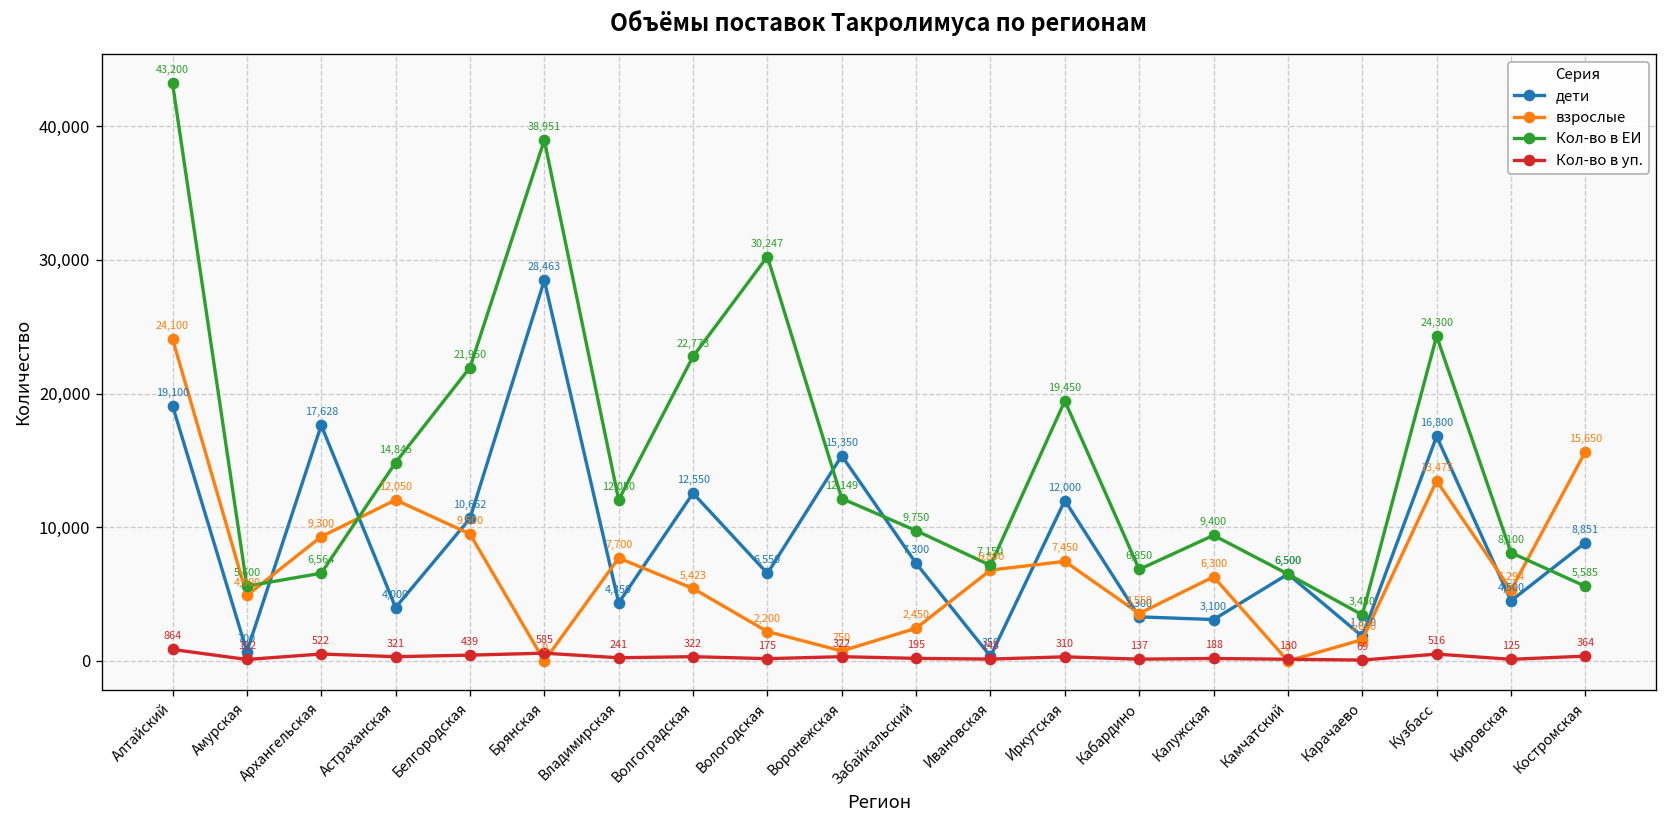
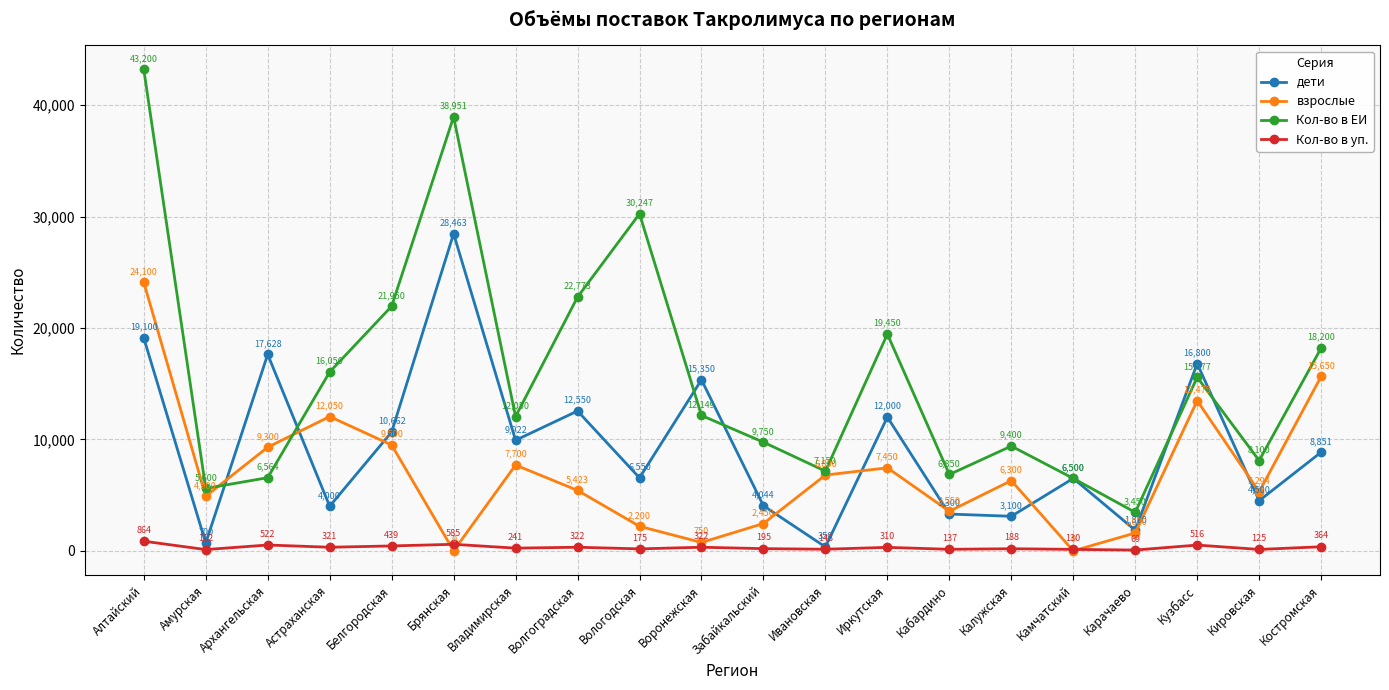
  {
    "дети": {
      "Алтайский": "19,100",
      "Архангельская": "17,628",
      "Астраханская": "4,000",
      "Белгородская": "10,662",
      "Брянская": "28,463",
-     "Владимирская": "4,350",
+     "Владимирская": "9,922",
      "Волгоградская": "12,550",
      "Вологодская": "6,550",
      "Воронежская": "15,350",
-     "Забайкальский": "7,300",
+     "Забайкальский": "4,044",
      "Иркутская": "12,000",
      "Калужская": "3,100",
      "Кузбасс": "16,800",
      "Костромская": "8,851"
    },
    "взрослые": {
      "Алтайский": "24,100",
      "Архангельская": "9,300",
      "Астраханская": "12,050",
      "Владимирская": "7,700",
      "Волгоградская": "5,423",
      "Вологодская": "2,200",
      "Забайкальский": "2,450",
      "Иркутская": "7,450",
      "Калужская": "6,300",
      "Кузбасс": "13,475",
      "Кировская": "5,294",
      "Костромская": "15,650"
    },
    "Кол-во в ЕИ": {
      "Алтайский": "43,200",
      "Амурская": "5,600",
      "Архангельская": "6,564",
-     "Астраханская": "14,845",
+     "Астраханская": "16,050",
      "Белгородская": "21,950",
      "Брянская": "38,951",
      "Владимирская": "12,050",
      "Волгоградская": "22,773",
      "Вологодская": "30,247",
      "Воронежская": "12,149",
      "Забайкальский": "9,750",
      "Иркутская": "19,450",
      "Кабардино": "6,850",
      "Калужская": "9,400",
      "Карачаево": "3,450",
-     "Кузбасс": "24,300",
+     "Кузбасс": "15,577",
      "Кировская": "8,100",
-     "Костромская": "5,585"
+     "Костромская": "18,200"
    },
    "Кол-во в уп.": {
      "Алтайский": "864",
      "Архангельская": "522",
      "Астраханская": "321",
      "Белгородская": "439",
      "Брянская": "585",
      "Владимирская": "241",
      "Волгоградская": "322",
      "Вологодская": "175",
      "Забайкальский": "195",
      "Иркутская": "310",
      "Кабардино": "137",
      "Калужская": "188",
      "Кузбасс": "516",
      "Кировская": "125",
      "Костромская": "364"
    }
  }
